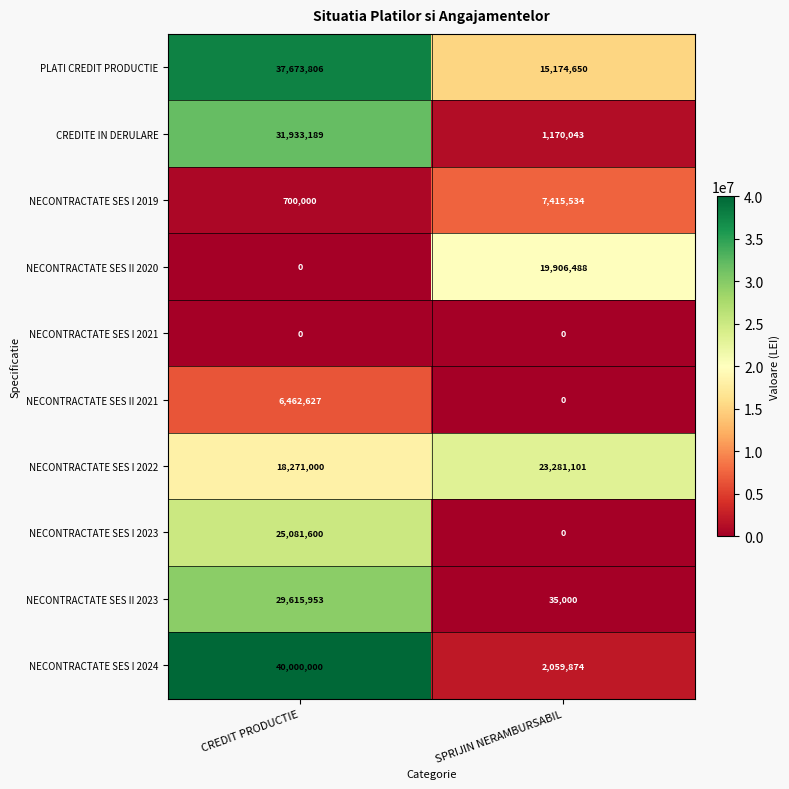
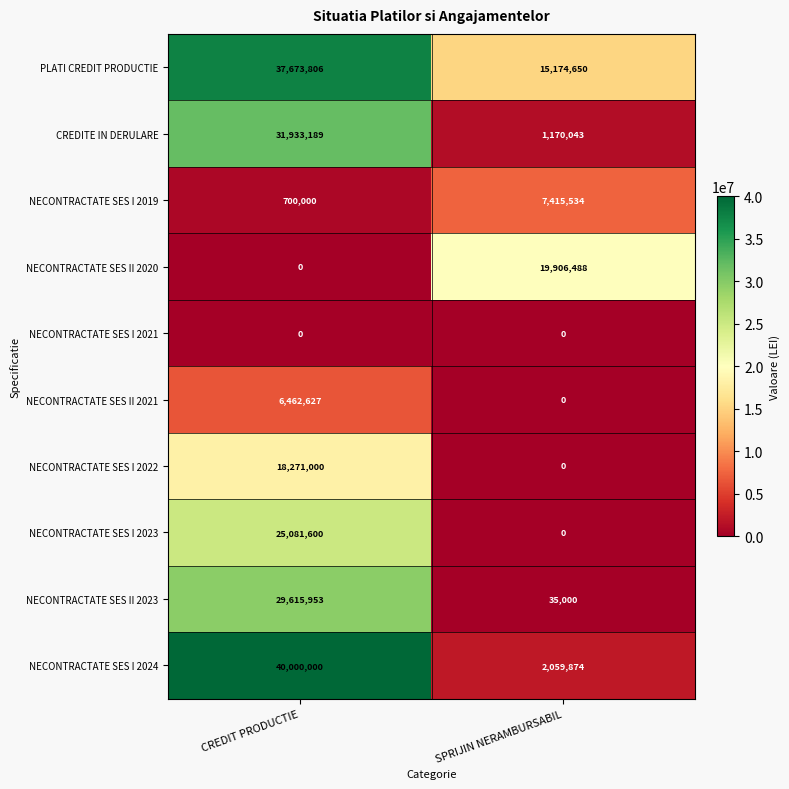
  {
    "PLATI CREDIT PRODUCTIE": {
      "CREDIT PRODUCTIE": "37,673,806",
      "SPRIJIN NERAMBURSABIL": "15,174,650"
    },
    "CREDITE IN DERULARE": {
      "CREDIT PRODUCTIE": "31,933,189",
      "SPRIJIN NERAMBURSABIL": "1,170,043"
    },
    "NECONTRACTATE SES I 2019": {
      "CREDIT PRODUCTIE": "700,000",
      "SPRIJIN NERAMBURSABIL": "7,415,534"
    },
    "NECONTRACTATE SES II 2020": {
      "CREDIT PRODUCTIE": "0",
      "SPRIJIN NERAMBURSABIL": "19,906,488"
    },
    "NECONTRACTATE SES I 2021": {
      "CREDIT PRODUCTIE": "0",
      "SPRIJIN NERAMBURSABIL": "0"
    },
    "NECONTRACTATE SES II 2021": {
      "CREDIT PRODUCTIE": "6,462,627",
      "SPRIJIN NERAMBURSABIL": "0"
    },
    "NECONTRACTATE SES I 2022": {
      "CREDIT PRODUCTIE": "18,271,000",
-     "SPRIJIN NERAMBURSABIL": "23,281,101"
+     "SPRIJIN NERAMBURSABIL": "0"
    },
    "NECONTRACTATE SES I 2023": {
      "CREDIT PRODUCTIE": "25,081,600",
      "SPRIJIN NERAMBURSABIL": "0"
    },
    "NECONTRACTATE SES II 2023": {
      "CREDIT PRODUCTIE": "29,615,953",
      "SPRIJIN NERAMBURSABIL": "35,000"
    },
    "NECONTRACTATE SES I 2024": {
      "CREDIT PRODUCTIE": "40,000,000",
      "SPRIJIN NERAMBURSABIL": "2,059,874"
    }
  }
